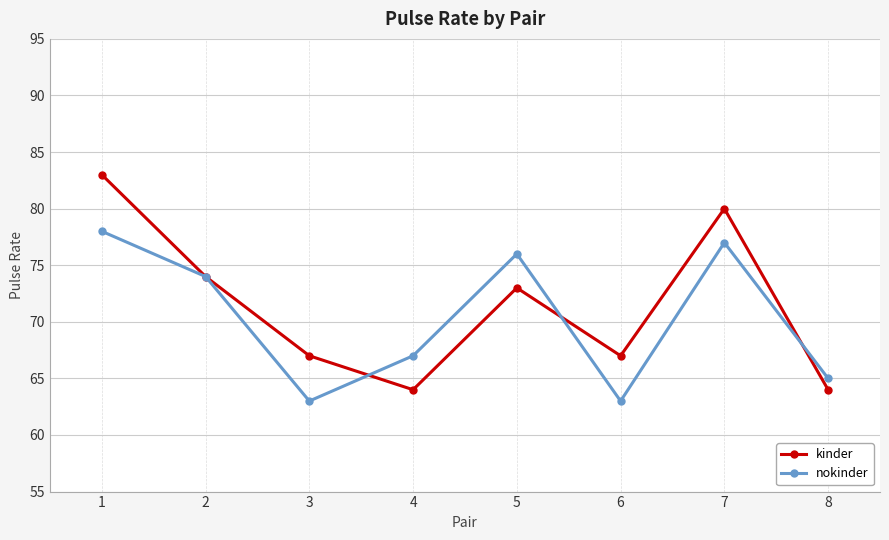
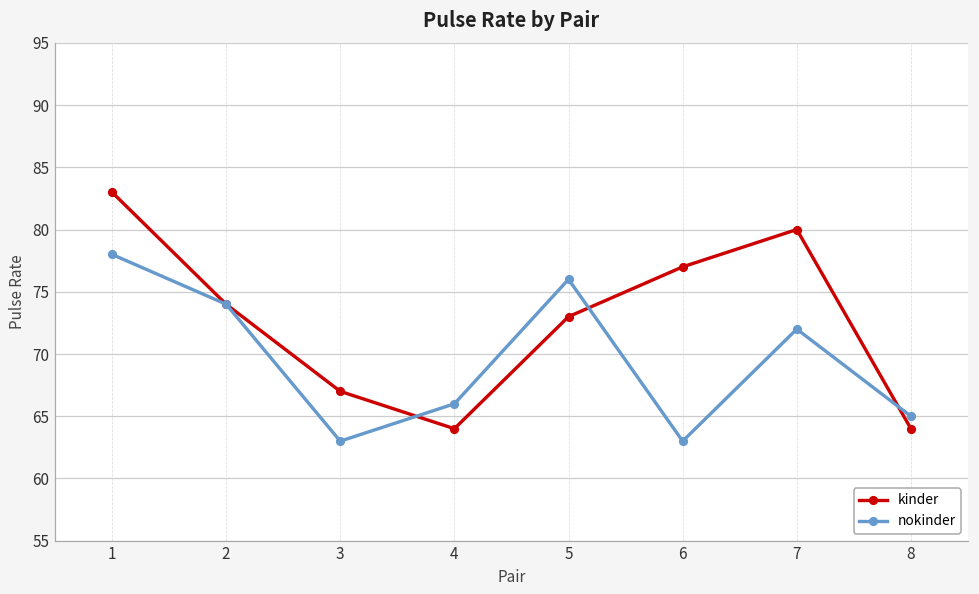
  {
    "kinder": {
      "1": 83,
      "3": 67,
      "4": 64,
      "5": 73,
-     "6": 67,
+     "6": 77,
      "7": 80,
      "8": 64
    },
    "nokinder": {
      "1": 78,
      "3": 63,
-     "4": 67,
+     "4": 66,
      "5": 76,
      "6": 63,
-     "7": 77,
+     "7": 72,
      "8": 65
    }
  }
